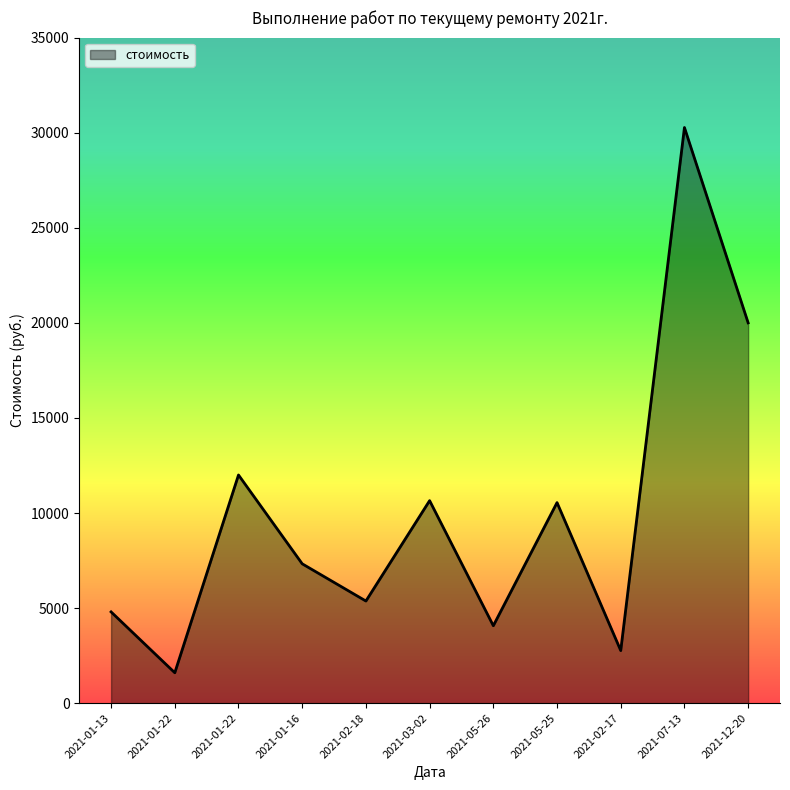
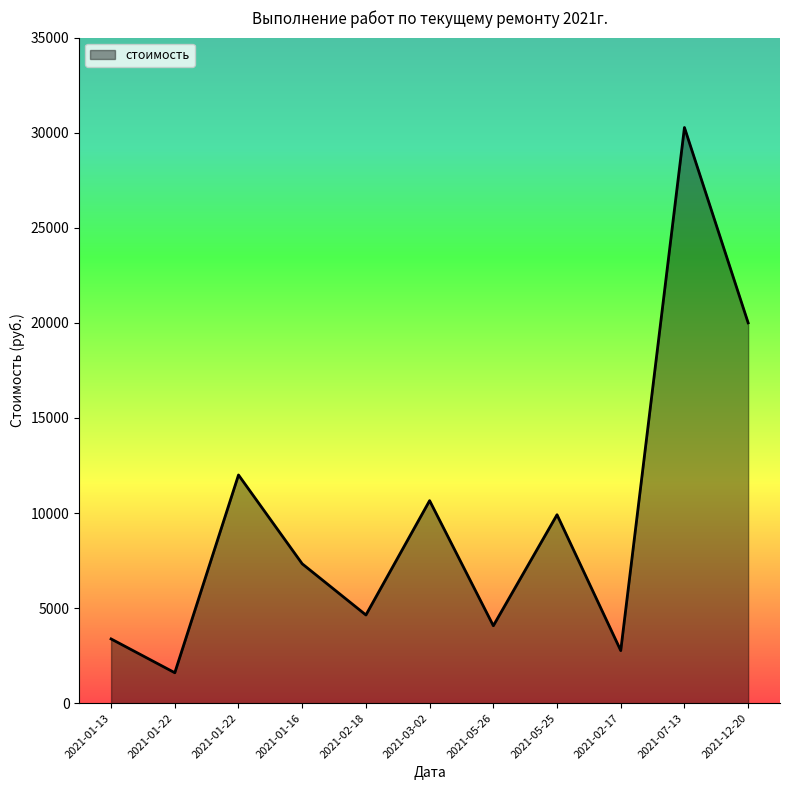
  {
-   "2021-01-13": 4800,
+   "2021-01-13": 3400,
    "2021-01-16": 7300,
-   "2021-02-18": 5400,
+   "2021-02-18": 4600,
    "2021-03-02": 10700,
    "2021-05-26": 4100,
-   "2021-05-25": 10500,
+   "2021-05-25": 9900,
    "2021-02-17": 2800,
    "2021-07-13": 30300,
    "2021-12-20": 20000
  }
